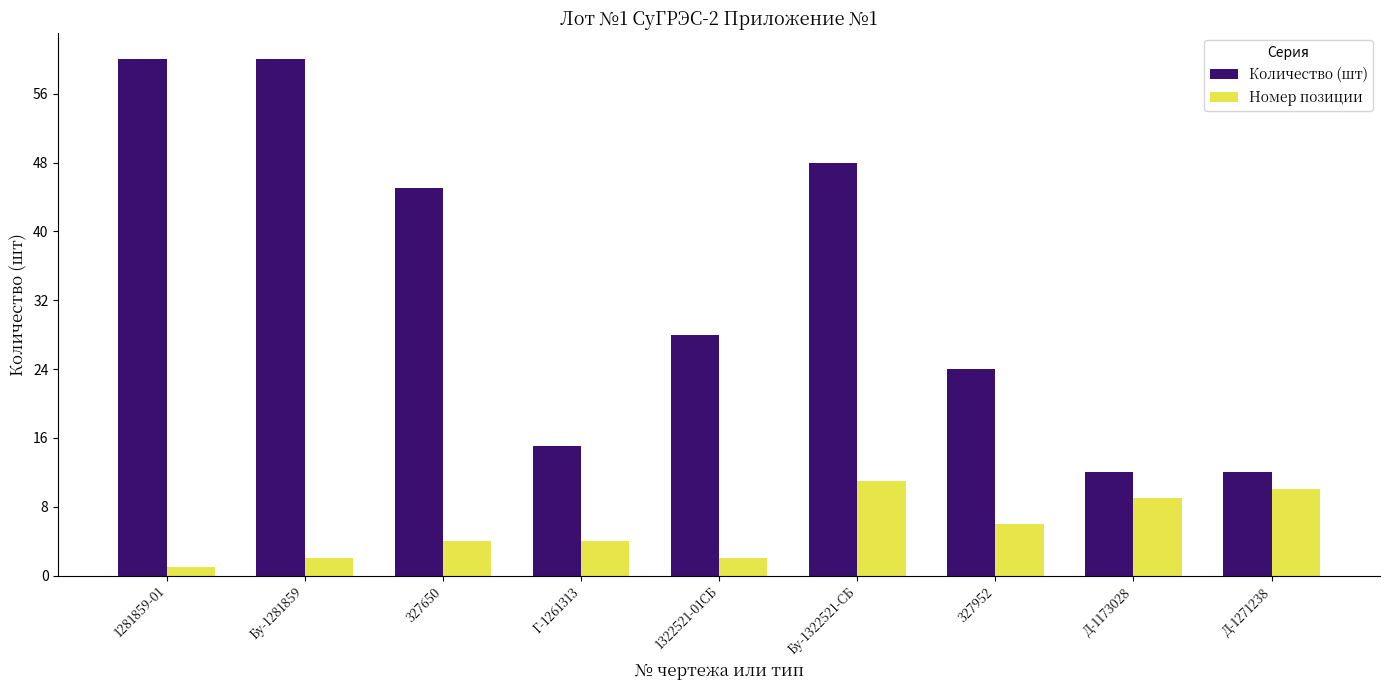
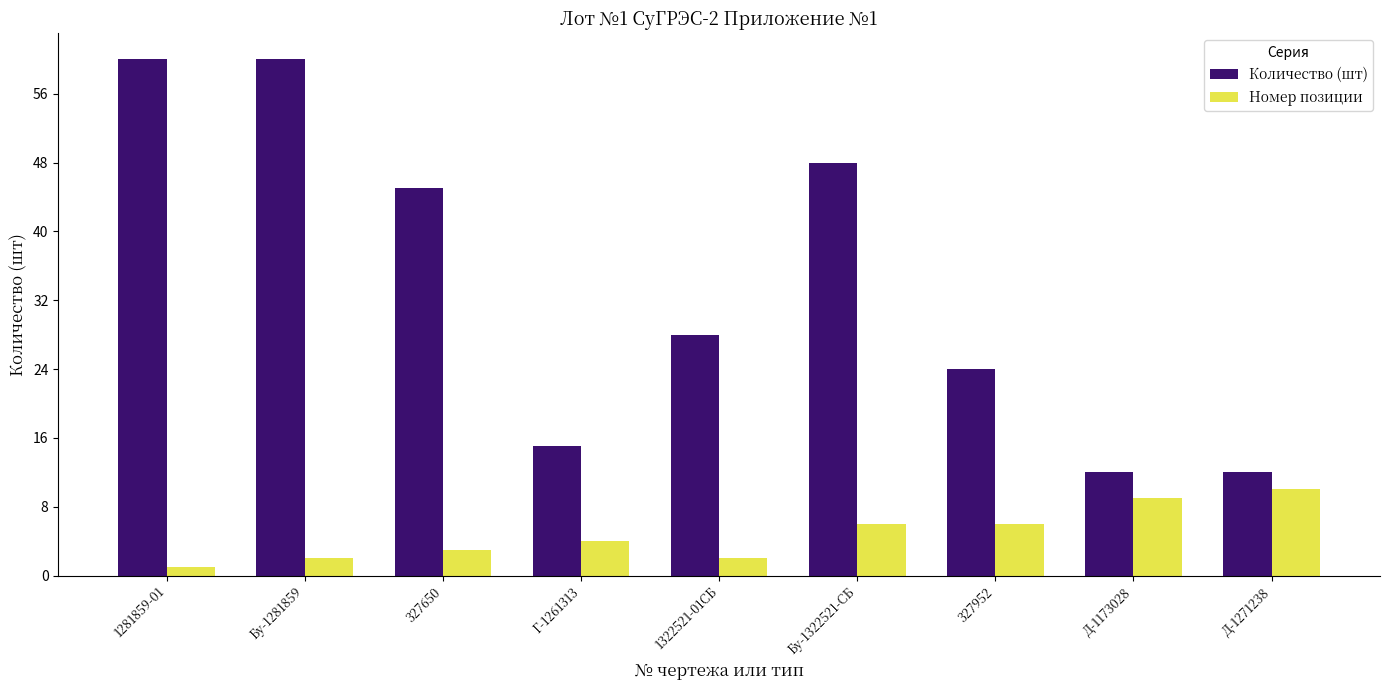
  {
    "Количество (шт)": {
      "1281859-01": 60,
      "Бу-1281859": 60,
      "327650": 45,
      "Г-1261313": 15,
      "1322521-01СБ": 28,
      "Бу-1322521-СБ": 48,
      "327952": 24,
      "Д-1173028": 12,
      "Д-1271238": 12
    },
    "Номер позиции": {
      "1281859-01": 1,
      "Бу-1281859": 2,
-     "327650": 4,
+     "327650": 3,
      "Г-1261313": 4,
      "1322521-01СБ": 2,
-     "Бу-1322521-СБ": 11,
+     "Бу-1322521-СБ": 6,
      "327952": 6,
      "Д-1173028": 9,
      "Д-1271238": 10
    }
  }
